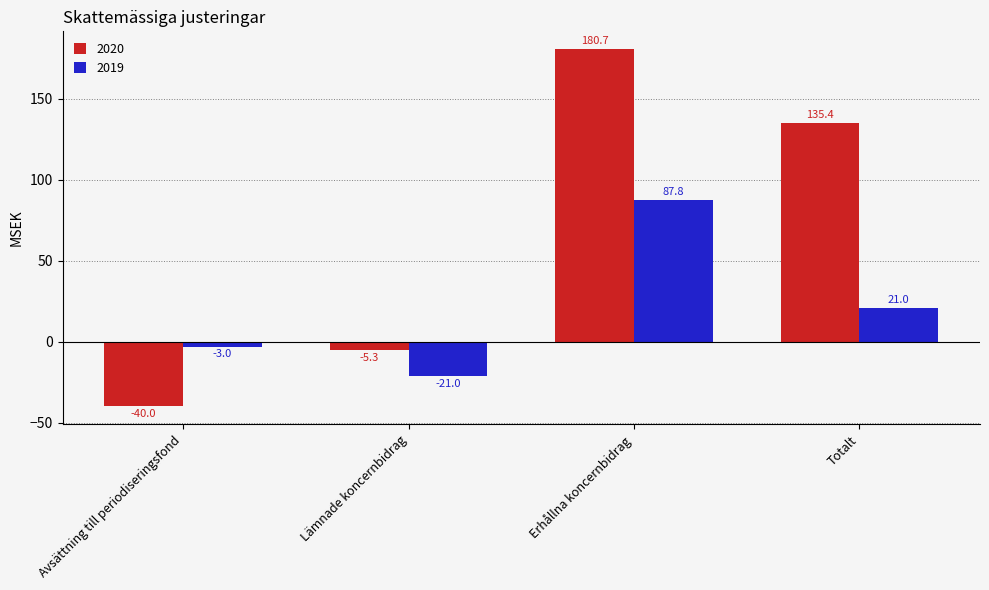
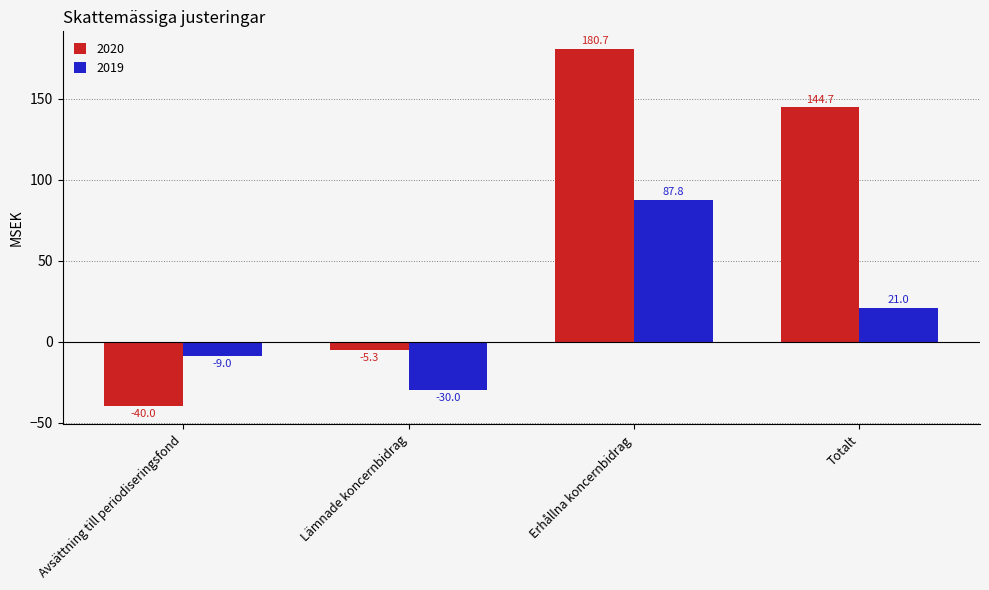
  {
    "2020": {
      "Avsättning till periodiseringsfond": -40.0,
      "Lämnade koncernbidrag": -5.3,
      "Erhållna koncernbidrag": 180.7,
-     "Totalt": 135.4
+     "Totalt": 144.7
    },
    "2019": {
-     "Avsättning till periodiseringsfond": -3.0,
-     "Lämnade koncernbidrag": -21.0,
+     "Avsättning till periodiseringsfond": -9.0,
+     "Lämnade koncernbidrag": -30.0,
      "Erhållna koncernbidrag": 87.8,
      "Totalt": 21.0
    }
  }
